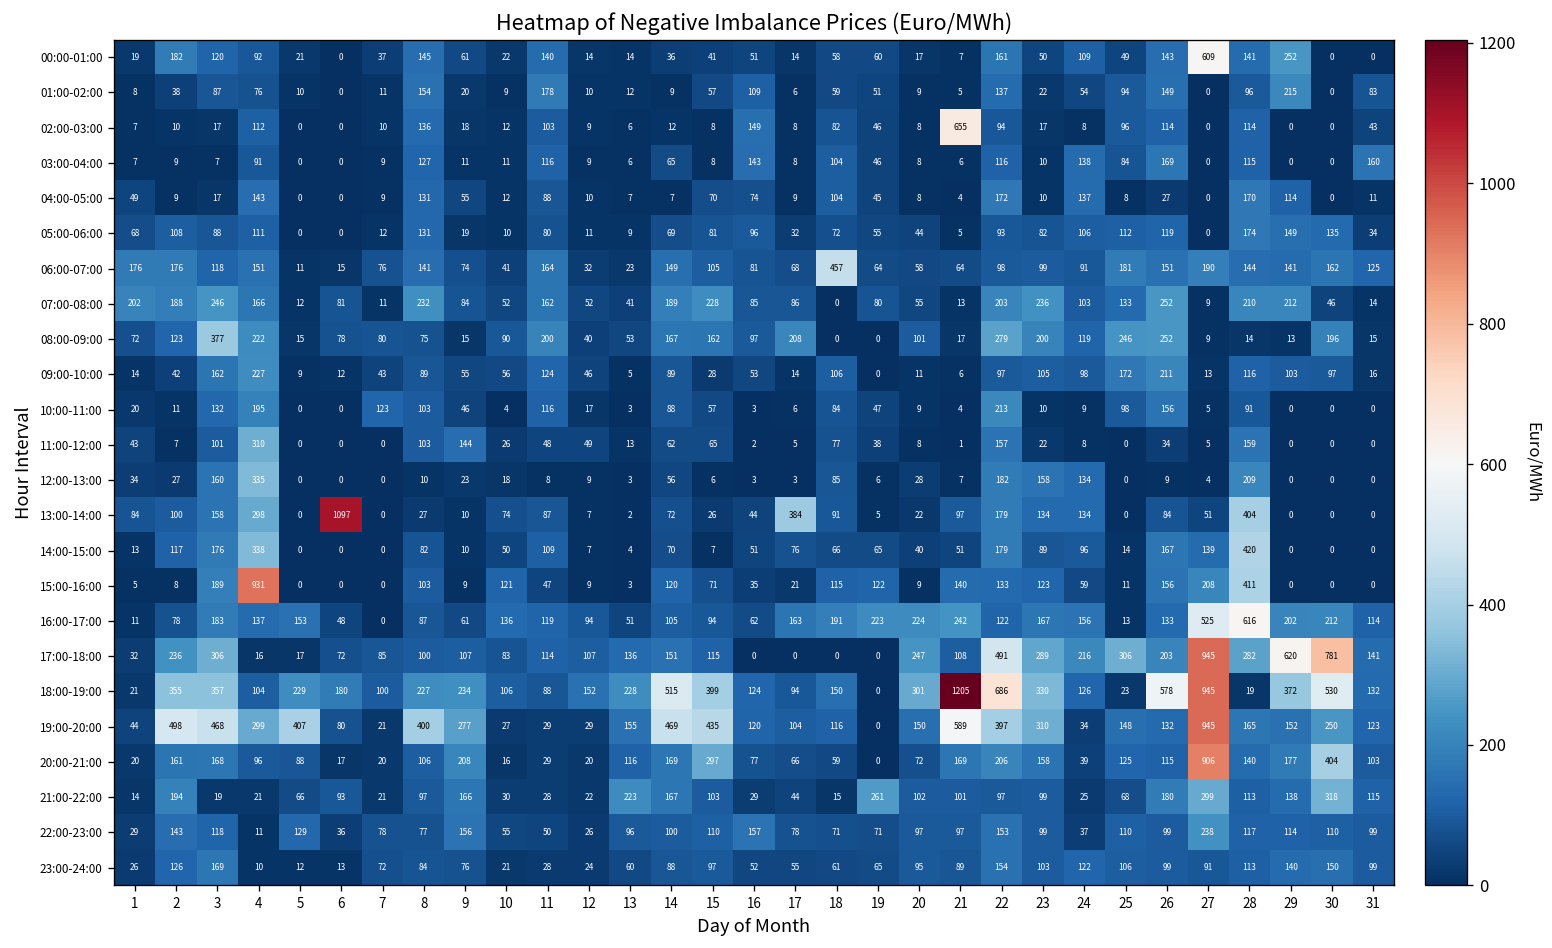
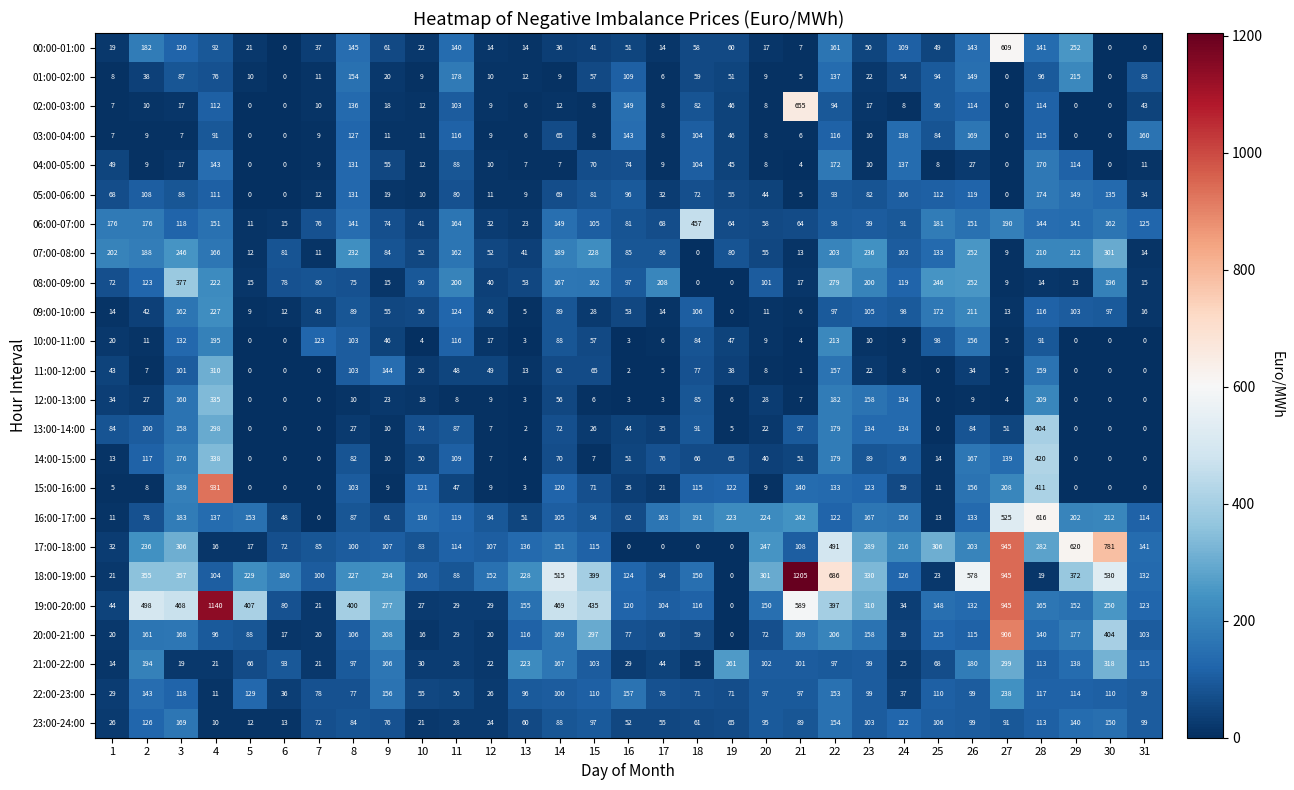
  {
    "07:00-08:00": {
      "1": 202,
      "2": 188,
      "3": 246,
      "4": 166,
      "5": 12,
      "6": 81,
      "7": 11,
      "8": 232,
      "9": 84,
      "10": 52,
      "11": 162,
      "12": 52,
      "13": 41,
      "14": 189,
      "15": 228,
      "16": 85,
      "17": 86,
      "18": 0,
      "19": 80,
      "20": 55,
      "21": 13,
      "22": 203,
      "23": 236,
      "24": 103,
      "25": 133,
      "26": 252,
      "27": 9,
      "28": 210,
      "29": 212,
-     "30": 46,
+     "30": 301,
      "31": 14
    },
    "13:00-14:00": {
      "1": 84,
      "2": 100,
      "3": 158,
      "4": 298,
      "5": 0,
-     "6": 1097,
+     "6": 0,
      "7": 0,
      "8": 27,
      "9": 10,
      "10": 74,
      "11": 87,
      "12": 7,
      "13": 2,
      "14": 72,
      "15": 26,
      "16": 44,
-     "17": 384,
+     "17": 35,
      "18": 91,
      "19": 5,
      "20": 22,
      "21": 97,
      "22": 179,
      "23": 134,
      "24": 134,
      "25": 0,
      "26": 84,
      "27": 51,
      "28": 404,
      "29": 0,
      "30": 0,
      "31": 0
    },
    "19:00-20:00": {
      "1": 44,
      "2": 498,
      "3": 468,
-     "4": 299,
+     "4": 1140,
      "5": 407,
      "6": 80,
      "7": 21,
      "8": 400,
      "9": 277,
      "10": 27,
      "11": 29,
      "12": 29,
      "13": 155,
      "14": 469,
      "15": 435,
      "16": 120,
      "17": 104,
      "18": 116,
      "19": 0,
      "20": 150,
      "21": 589,
      "22": 397,
      "23": 310,
      "24": 34,
      "25": 148,
      "26": 132,
      "27": 945,
      "28": 165,
      "29": 152,
      "30": 250,
      "31": 123
    }
  }
